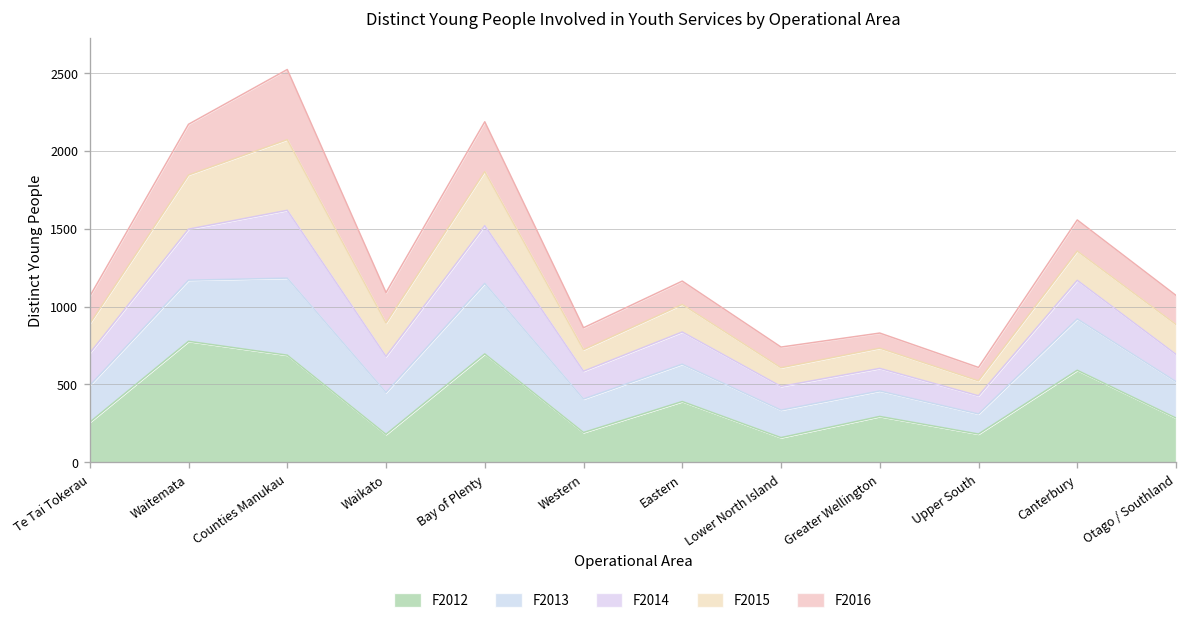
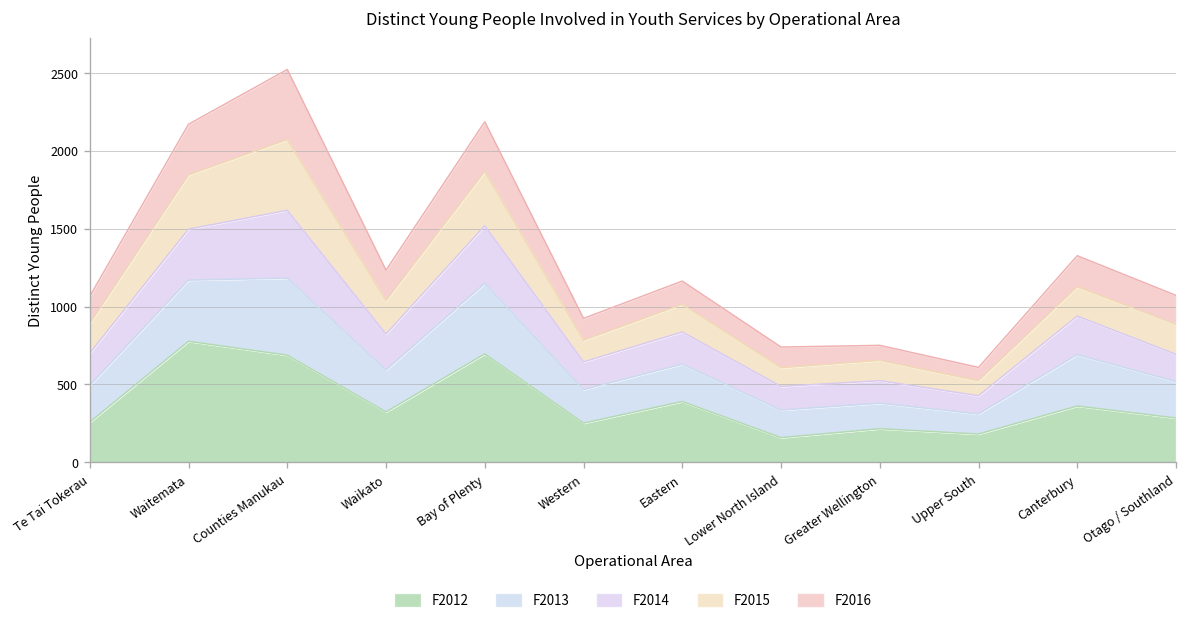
  {
    "F2012": {
      "Te Tai Tokerau": 260,
      "Waitemata": 780,
      "Counties Manukau": 690,
-     "Waikato": 180,
+     "Waikato": 320,
      "Bay of Plenty": 700,
-     "Western": 190,
+     "Western": 250,
      "Eastern": 390,
      "Lower North Island": 160,
-     "Greater Wellington": 290,
+     "Greater Wellington": 220,
      "Upper South": 180,
-     "Canterbury": 590,
+     "Canterbury": 360,
      "Otago / Southland": 280
    }
  }
